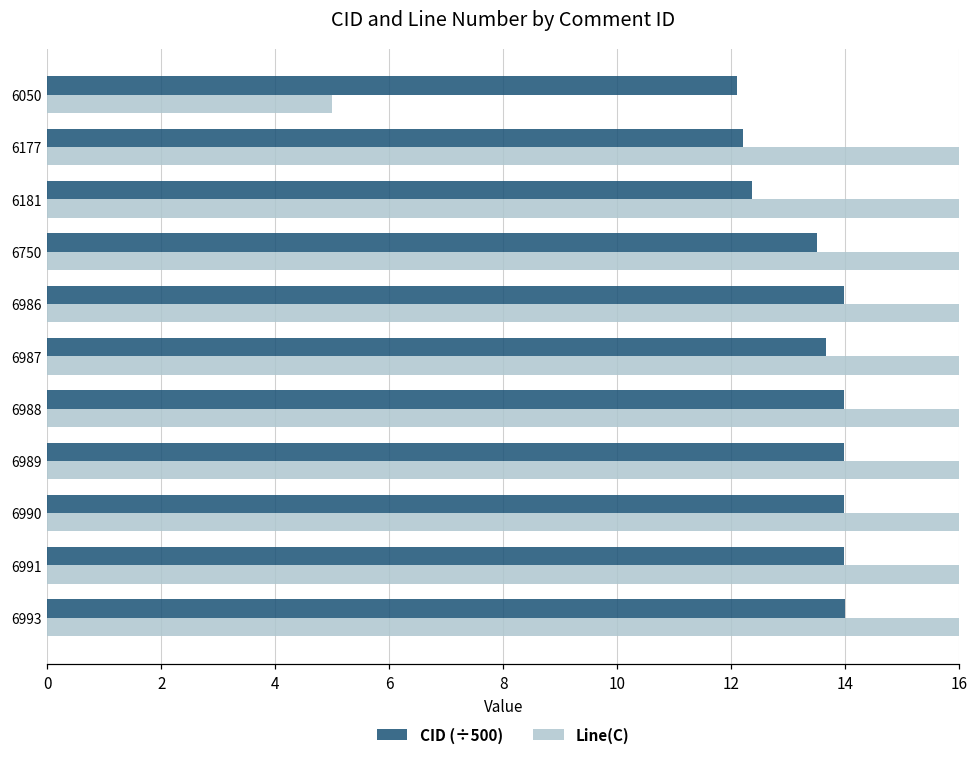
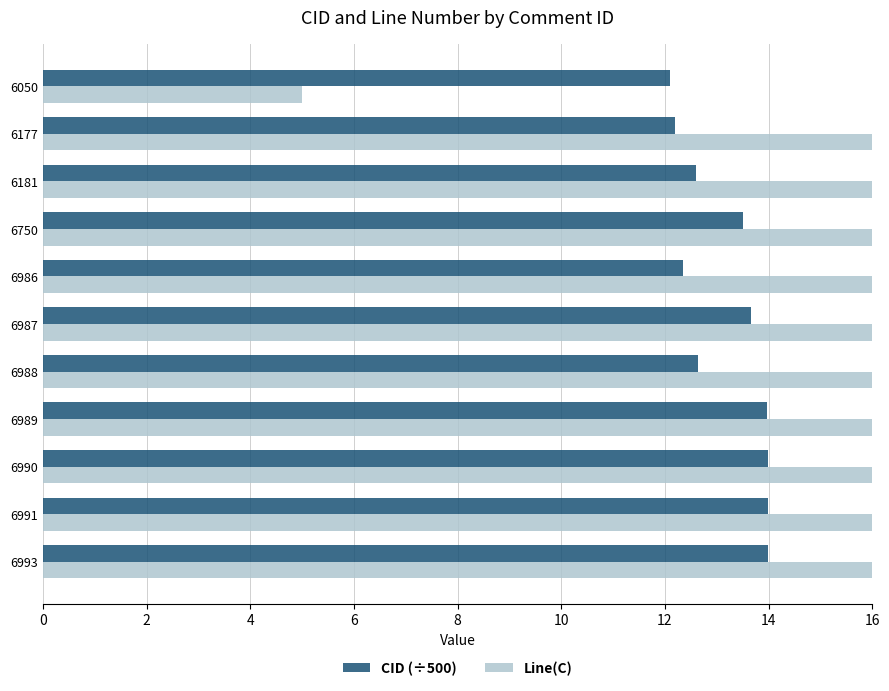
  {
    "CID (÷500)": {
      "6050": 12.1,
      "6177": 12.2,
-     "6181": 12.4,
+     "6181": 12.6,
      "6750": 13.5,
-     "6986": 14.0,
+     "6986": 12.4,
      "6987": 13.7,
-     "6988": 14.0,
+     "6988": 12.6,
      "6989": 14.0,
      "6990": 14.0,
      "6991": 14.0,
      "6993": 14.0
    },
    "Line(C)": {
      "6050": 5.0
    }
  }
